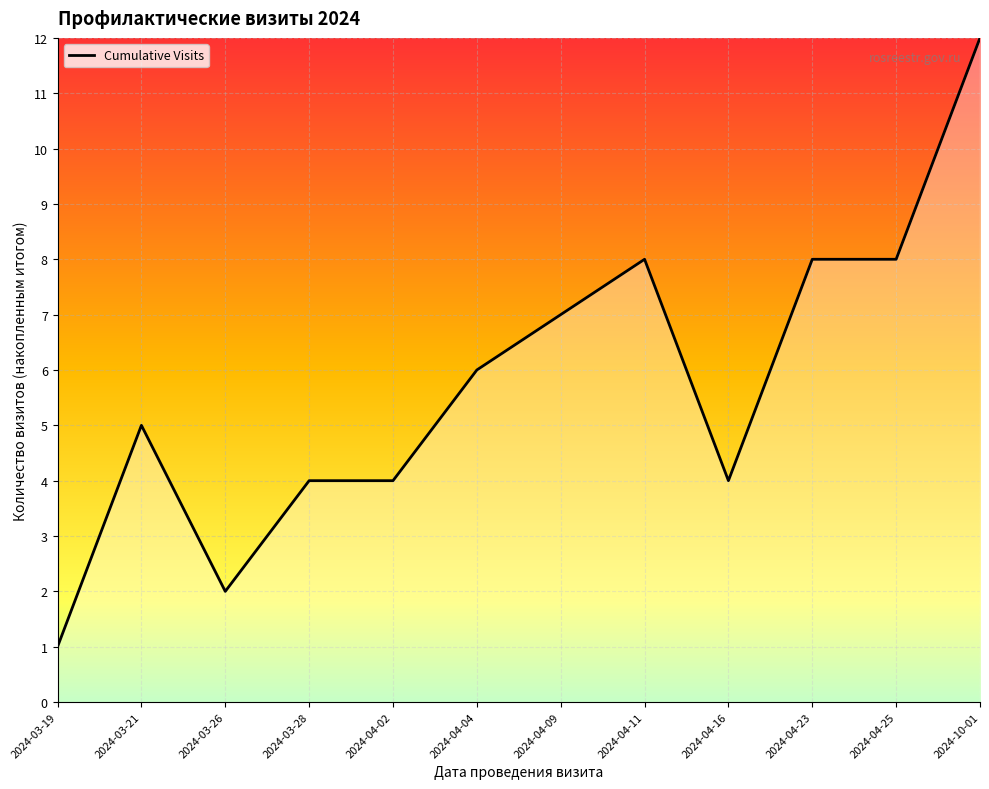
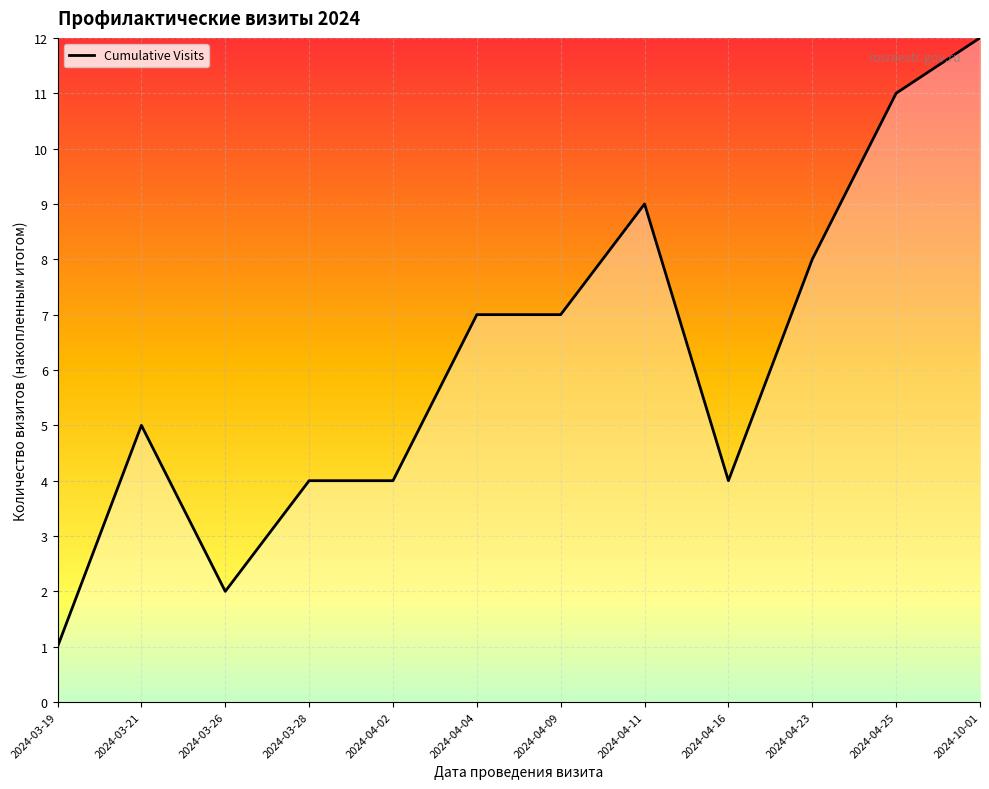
  {
    "2024-03-19": 1,
    "2024-03-21": 5,
    "2024-03-26": 2,
    "2024-03-28": 4,
    "2024-04-02": 4,
-   "2024-04-04": 6,
+   "2024-04-04": 7,
    "2024-04-09": 7,
-   "2024-04-11": 8,
+   "2024-04-11": 9,
    "2024-04-16": 4,
    "2024-04-23": 8,
-   "2024-04-25": 8,
+   "2024-04-25": 11,
    "2024-10-01": 12
  }
